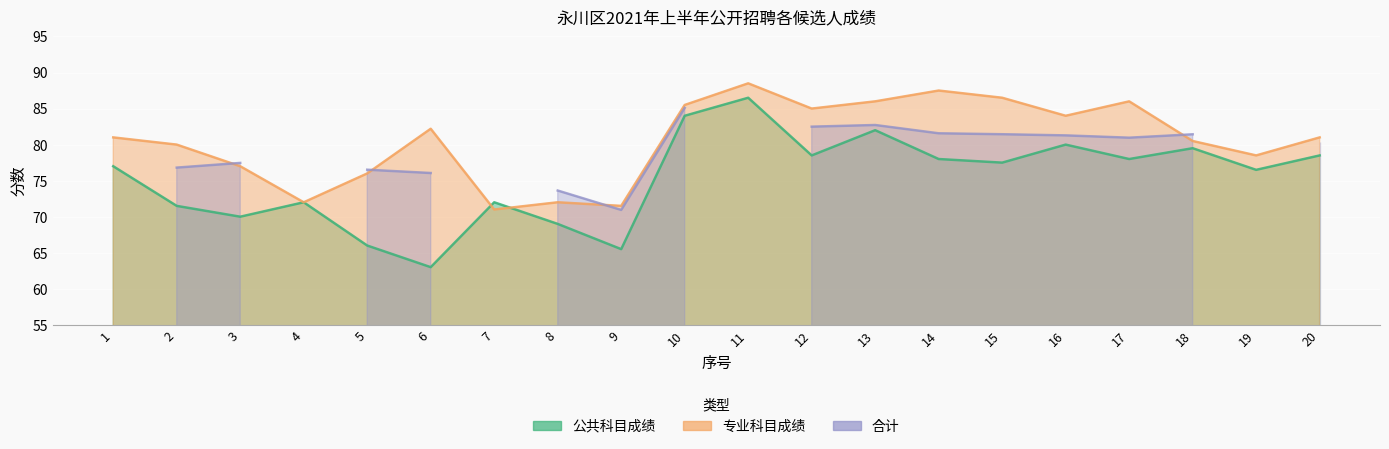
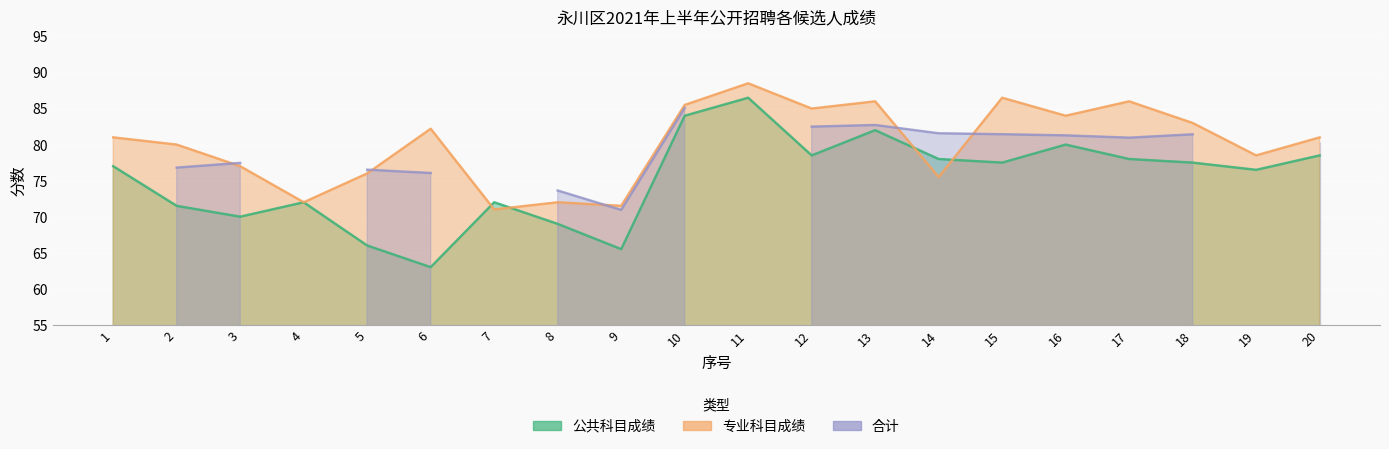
  {
    "公共科目成绩": {
      "1": 77,
      "2": 72,
      "3": 70,
      "5": 66,
      "6": 63,
      "7": 72,
      "8": 69,
      "9": 66,
      "10": 84,
      "11": 87,
      "12": 79,
      "13": 82,
      "14": 78,
      "15": 78,
      "16": 80,
      "17": 78,
-     "18": 80,
+     "18": 78,
      "19": 77,
      "20": 79
    },
    "专业科目成绩": {
      "1": 81,
      "2": 80,
      "3": 77,
      "5": 76,
      "6": 82,
      "7": 71,
      "8": 72,
      "9": 72,
      "10": 86,
      "11": 89,
      "12": 85,
      "13": 86,
-     "14": 88,
+     "14": 76,
      "15": 87,
      "16": 84,
      "17": 86,
-     "18": 81,
+     "18": 83,
      "19": 79,
      "20": 81
    }
  }
